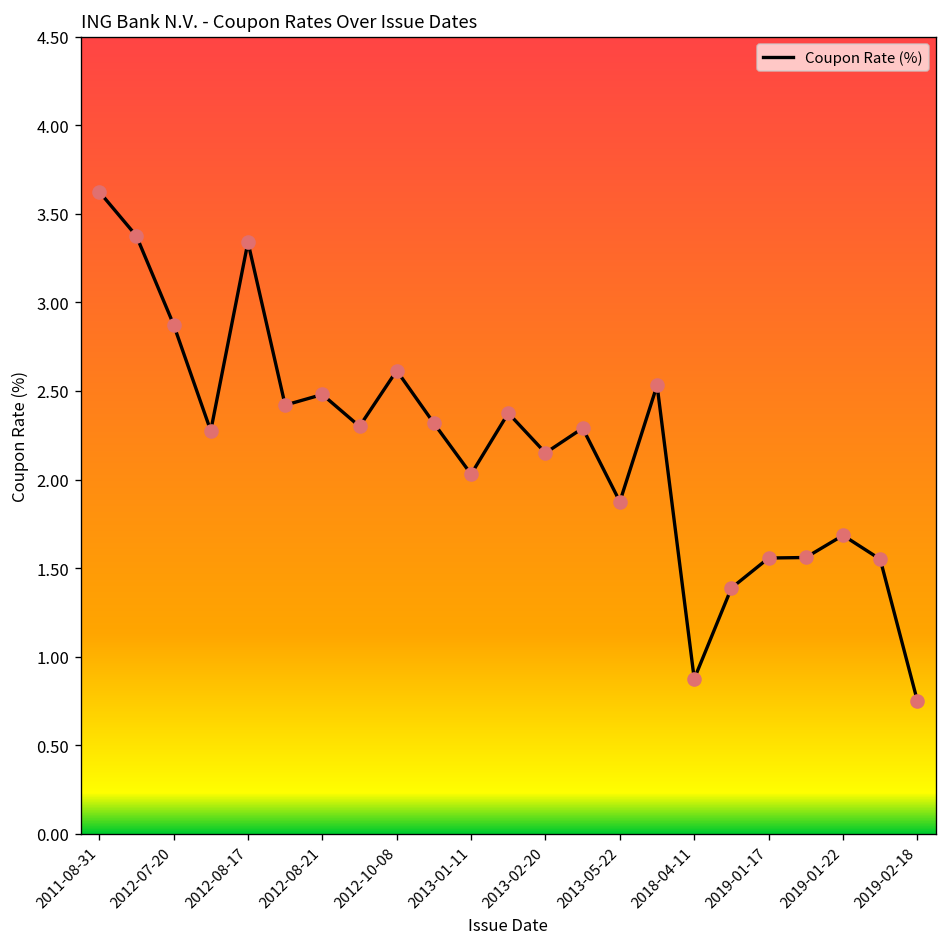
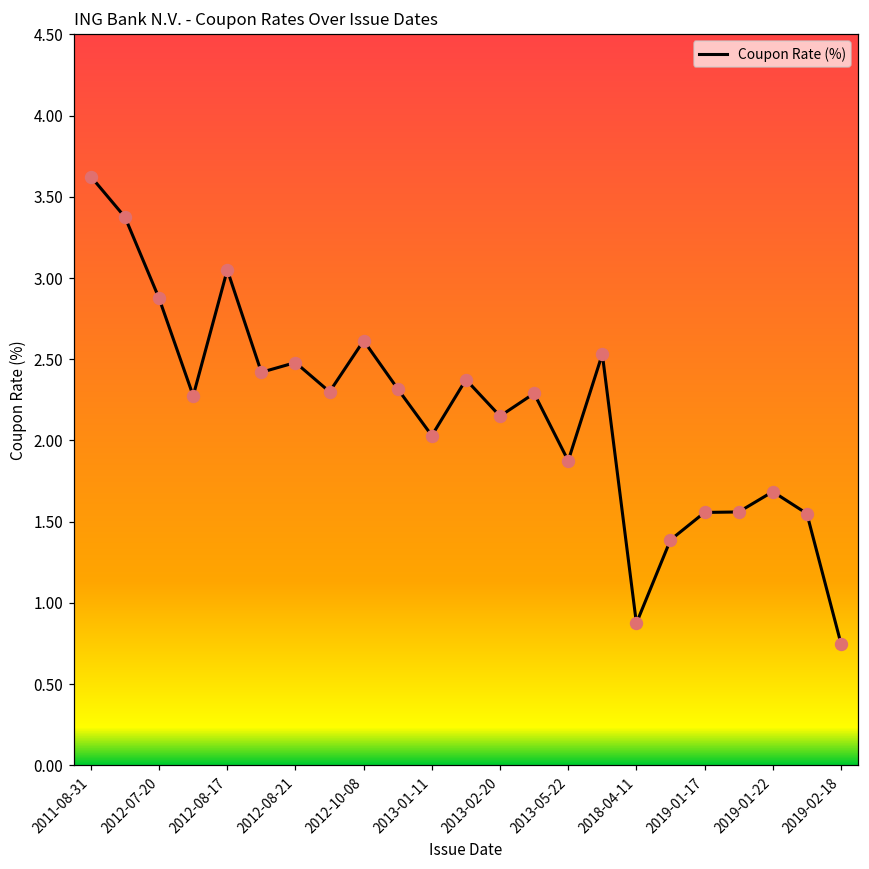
  {
    "2011-08-31": 3.63,
    "2012-07-20": 2.88,
-   "2012-08-17": 3.34,
+   "2012-08-17": 3.05,
    "2012-08-21": 2.48,
    "2013-02-20": 2.15,
    "2019-01-22": 1.69
  }
